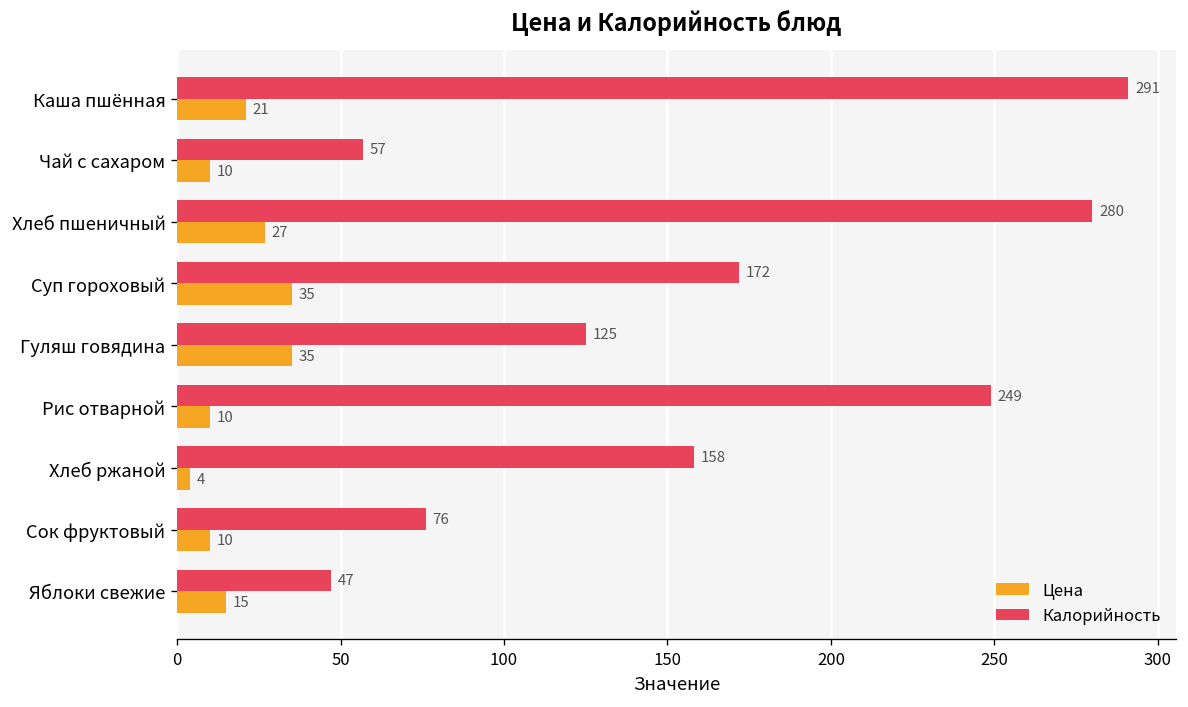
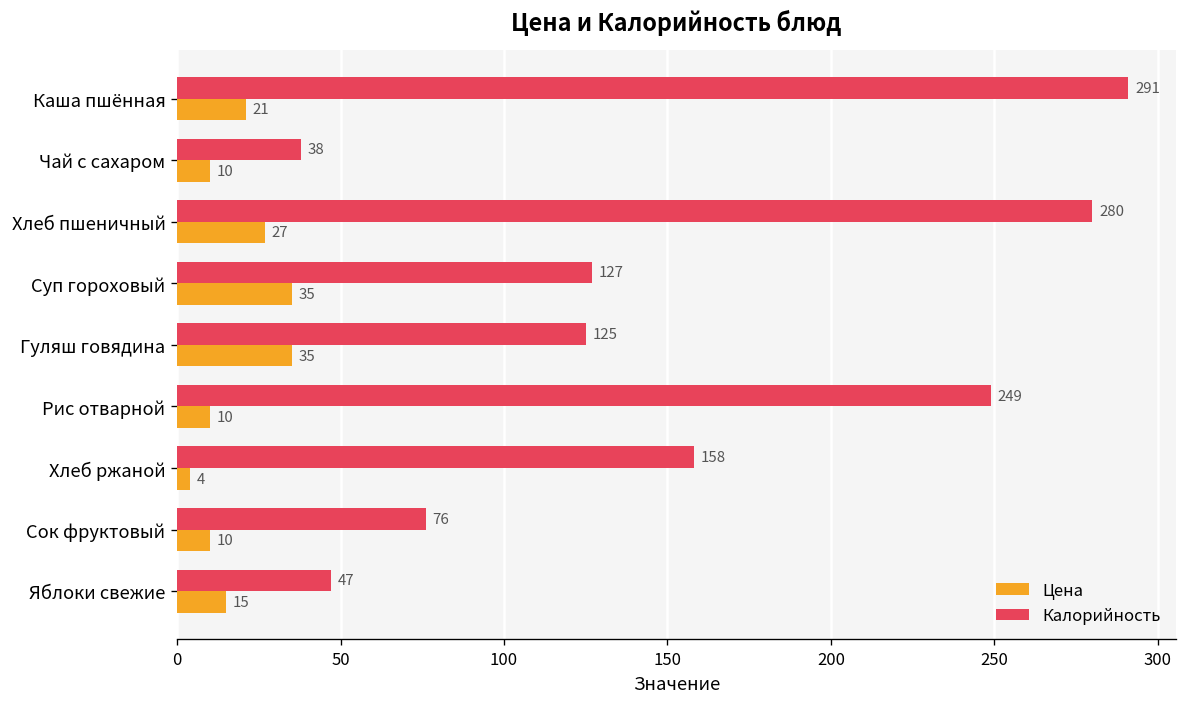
  {
    "Цена": {
      "Каша пшённая": 21,
      "Чай с сахаром": 10,
      "Хлеб пшеничный": 27,
      "Суп гороховый": 35,
      "Гуляш говядина": 35,
      "Рис отварной": 10,
      "Хлеб ржаной": 4,
      "Сок фруктовый": 10,
      "Яблоки свежие": 15
    },
    "Калорийность": {
      "Каша пшённая": 291,
-     "Чай с сахаром": 57,
+     "Чай с сахаром": 38,
      "Хлеб пшеничный": 280,
-     "Суп гороховый": 172,
+     "Суп гороховый": 127,
      "Гуляш говядина": 125,
      "Рис отварной": 249,
      "Хлеб ржаной": 158,
      "Сок фруктовый": 76,
      "Яблоки свежие": 47
    }
  }
